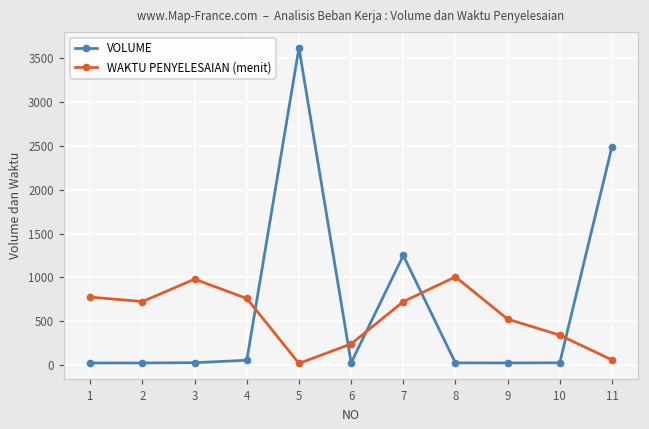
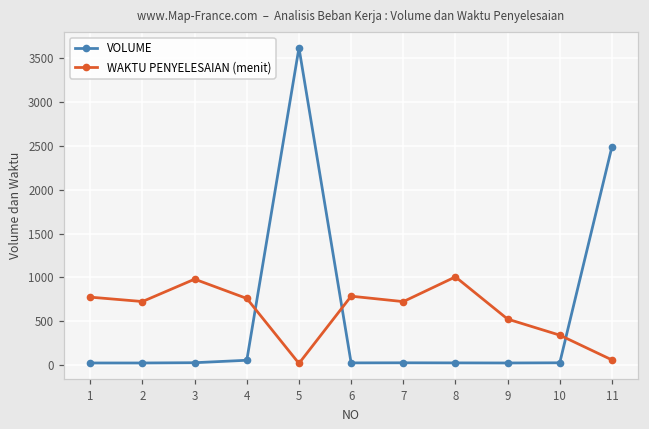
  {
    "VOLUME": {
      "1": 0,
      "2": 0,
      "3": 0,
      "4": 100,
      "5": 3600,
      "6": 0,
-     "7": 1300,
+     "7": 0,
      "8": 0,
      "9": 0,
      "10": 0,
      "11": 2500
    },
    "WAKTU PENYELESAIAN (menit)": {
      "1": 800,
      "2": 700,
      "3": 1000,
      "4": 800,
      "5": 0,
-     "6": 200,
+     "6": 800,
      "7": 700,
      "8": 1000,
      "9": 500,
      "10": 300,
      "11": 100
    }
  }
